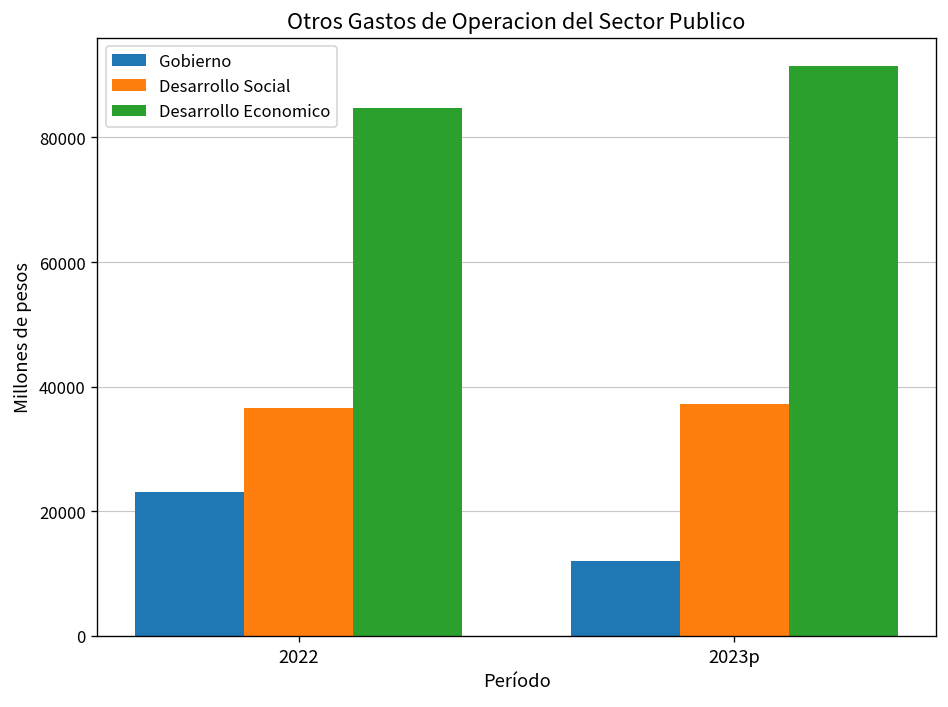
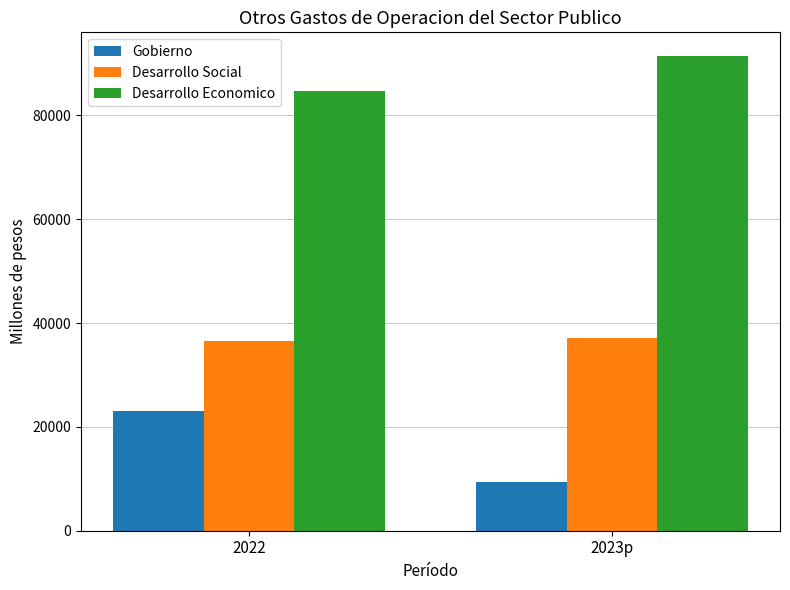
  {
    "Gobierno": {
      "2022": 23000,
-     "2023p": 12000
+     "2023p": 9000
    },
    "Desarrollo Social": {
      "2022": 37000,
      "2023p": 37000
    },
    "Desarrollo Economico": {
      "2022": 85000,
      "2023p": 91000
    }
  }
